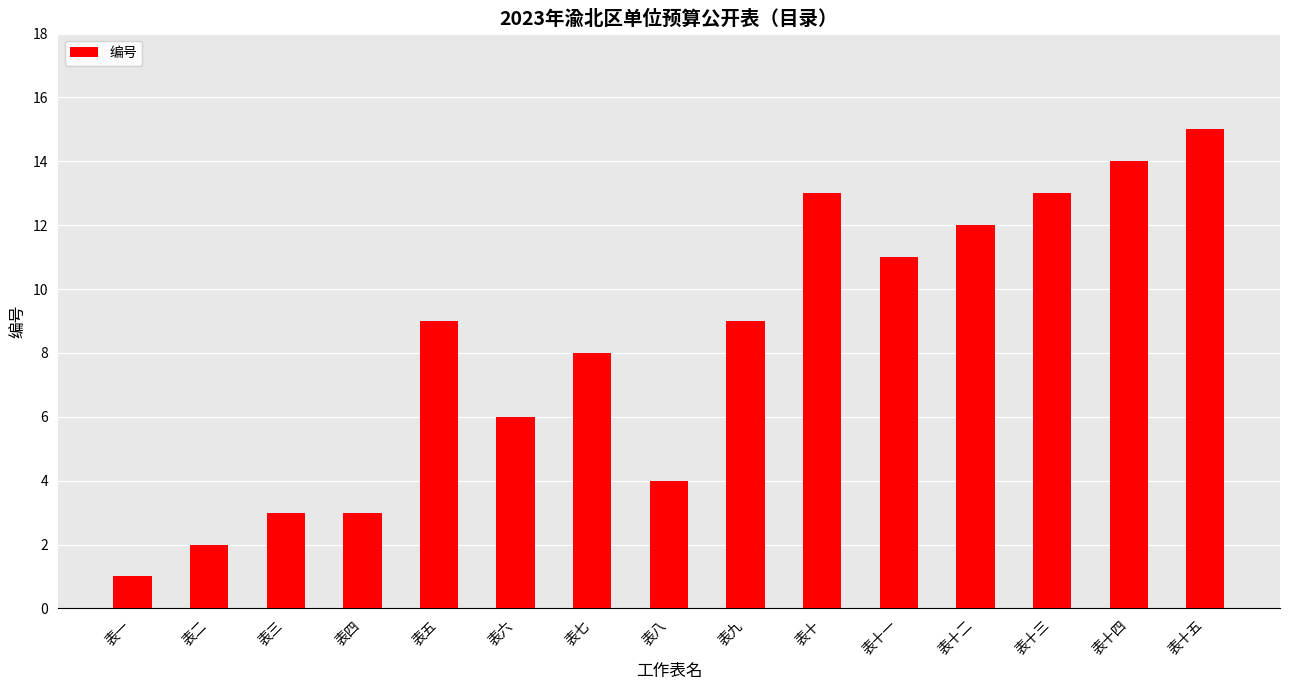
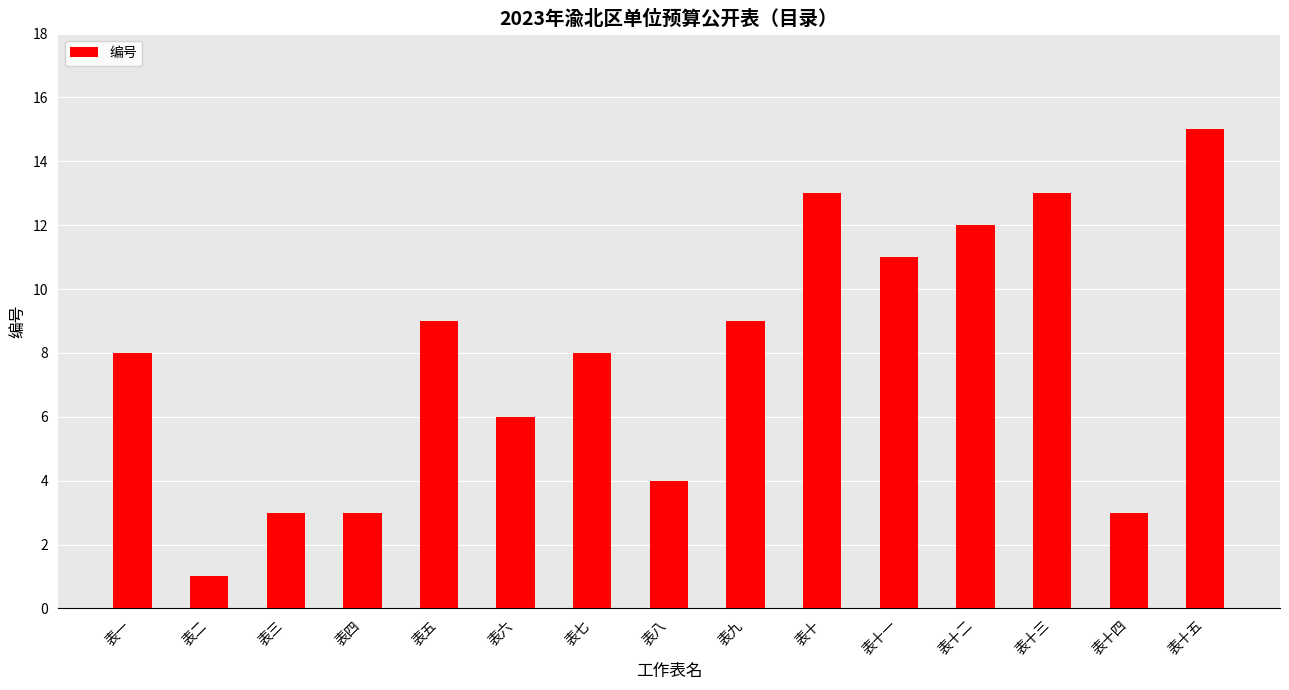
  {
-   "表一": 1,
-   "表二": 2,
+   "表一": 8,
+   "表二": 1,
    "表三": 3,
    "表四": 3,
    "表五": 9,
    "表六": 6,
    "表七": 8,
    "表八": 4,
    "表九": 9,
    "表十": 13,
    "表十一": 11,
    "表十二": 12,
    "表十三": 13,
-   "表十四": 14,
+   "表十四": 3,
    "表十五": 15
  }
